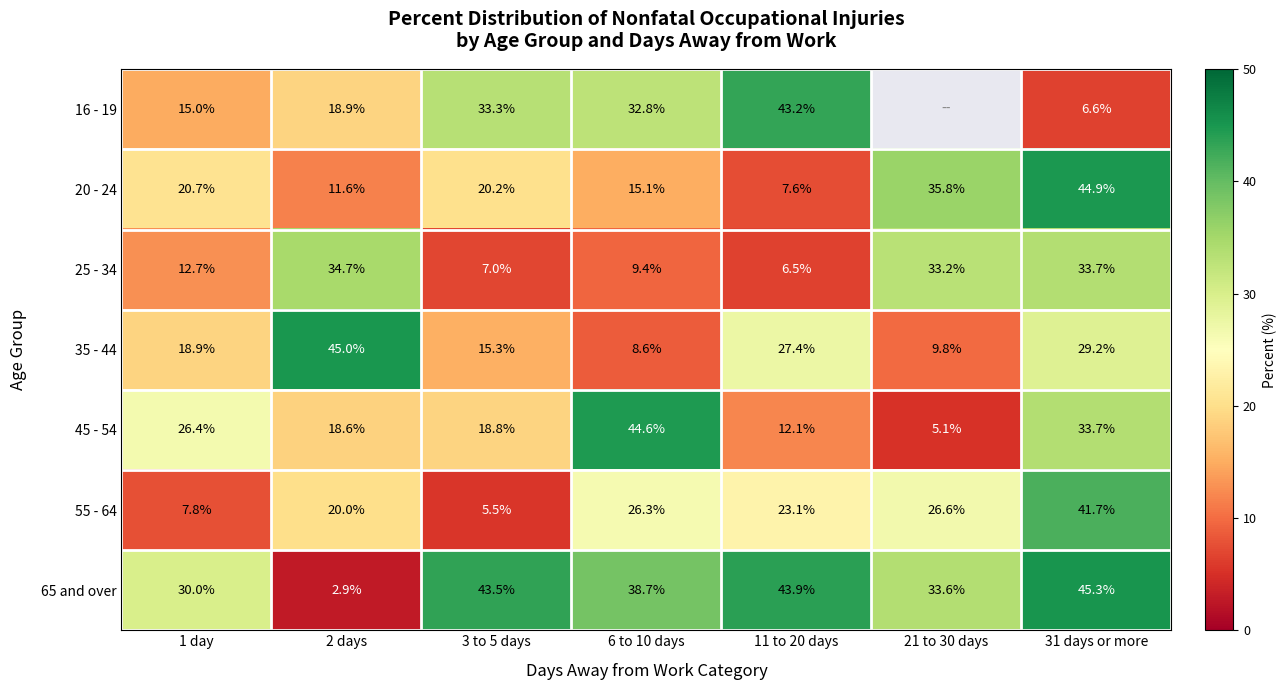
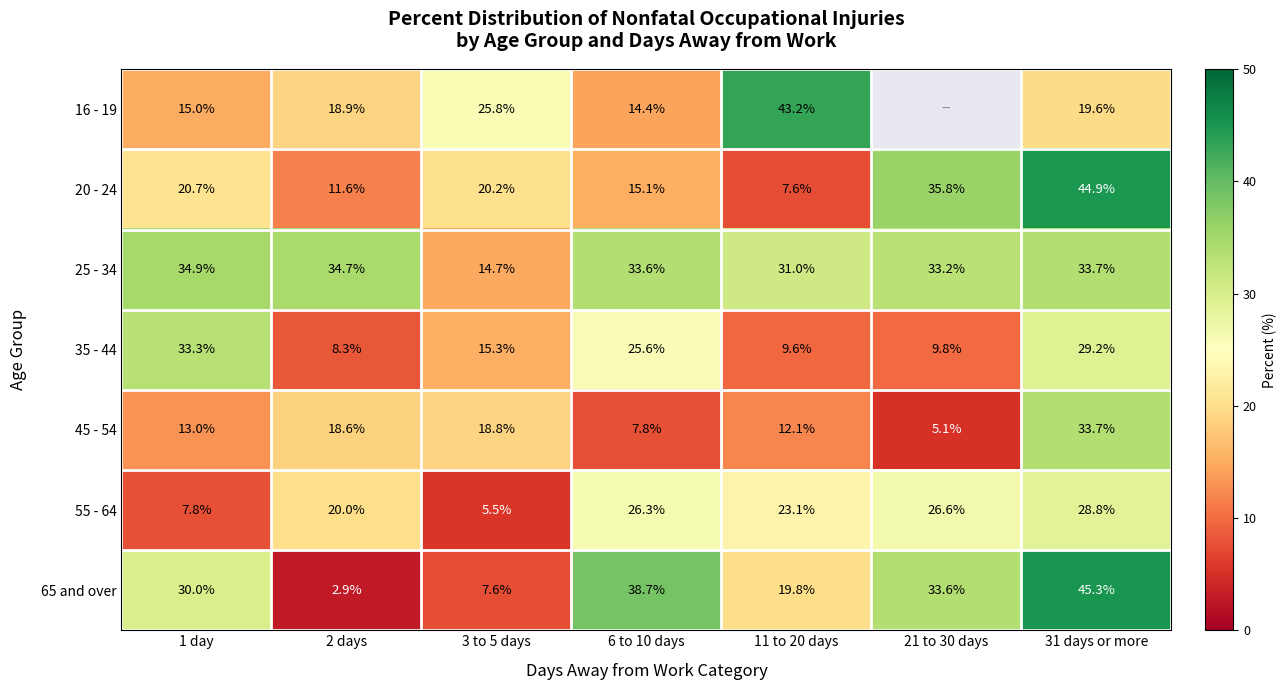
  {
    "16 - 19": {
      "1 day": "15.0%",
      "2 days": "18.9%",
-     "3 to 5 days": "33.3%",
-     "6 to 10 days": "32.8%",
+     "3 to 5 days": "25.8%",
+     "6 to 10 days": "14.4%",
      "11 to 20 days": "43.2%",
-     "31 days or more": "6.6%"
+     "31 days or more": "19.6%"
    },
    "20 - 24": {
      "1 day": "20.7%",
      "2 days": "11.6%",
      "3 to 5 days": "20.2%",
      "6 to 10 days": "15.1%",
      "11 to 20 days": "7.6%",
      "21 to 30 days": "35.8%",
      "31 days or more": "44.9%"
    },
    "25 - 34": {
-     "1 day": "12.7%",
+     "1 day": "34.9%",
      "2 days": "34.7%",
-     "3 to 5 days": "7.0%",
-     "6 to 10 days": "9.4%",
-     "11 to 20 days": "6.5%",
+     "3 to 5 days": "14.7%",
+     "6 to 10 days": "33.6%",
+     "11 to 20 days": "31.0%",
      "21 to 30 days": "33.2%",
      "31 days or more": "33.7%"
    },
    "35 - 44": {
-     "1 day": "18.9%",
-     "2 days": "45.0%",
+     "1 day": "33.3%",
+     "2 days": "8.3%",
      "3 to 5 days": "15.3%",
-     "6 to 10 days": "8.6%",
-     "11 to 20 days": "27.4%",
+     "6 to 10 days": "25.6%",
+     "11 to 20 days": "9.6%",
      "21 to 30 days": "9.8%",
      "31 days or more": "29.2%"
    },
    "45 - 54": {
-     "1 day": "26.4%",
+     "1 day": "13.0%",
      "2 days": "18.6%",
      "3 to 5 days": "18.8%",
-     "6 to 10 days": "44.6%",
+     "6 to 10 days": "7.8%",
      "11 to 20 days": "12.1%",
      "21 to 30 days": "5.1%",
      "31 days or more": "33.7%"
    },
    "55 - 64": {
      "1 day": "7.8%",
      "2 days": "20.0%",
      "3 to 5 days": "5.5%",
      "6 to 10 days": "26.3%",
      "11 to 20 days": "23.1%",
      "21 to 30 days": "26.6%",
-     "31 days or more": "41.7%"
+     "31 days or more": "28.8%"
    },
    "65 and over": {
      "1 day": "30.0%",
      "2 days": "2.9%",
-     "3 to 5 days": "43.5%",
+     "3 to 5 days": "7.6%",
      "6 to 10 days": "38.7%",
-     "11 to 20 days": "43.9%",
+     "11 to 20 days": "19.8%",
      "21 to 30 days": "33.6%",
      "31 days or more": "45.3%"
    }
  }
